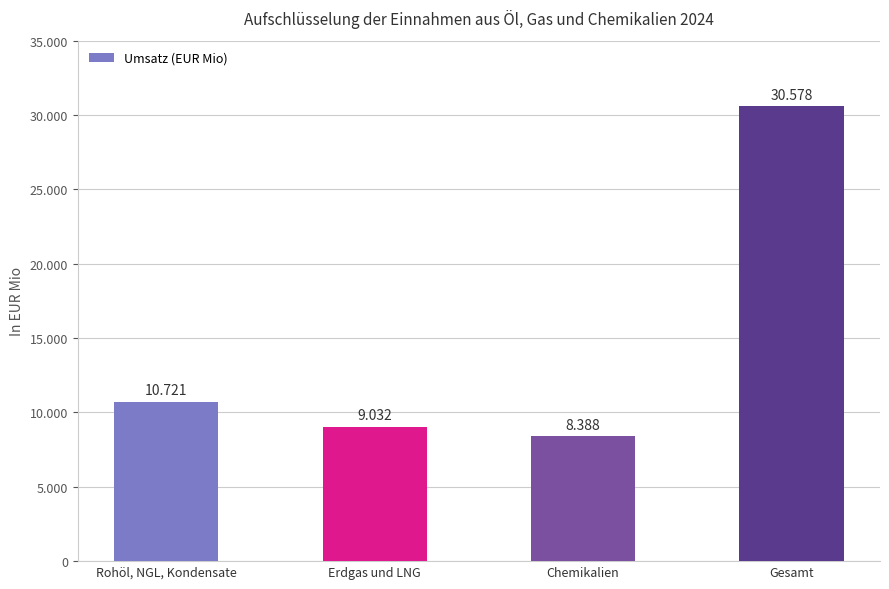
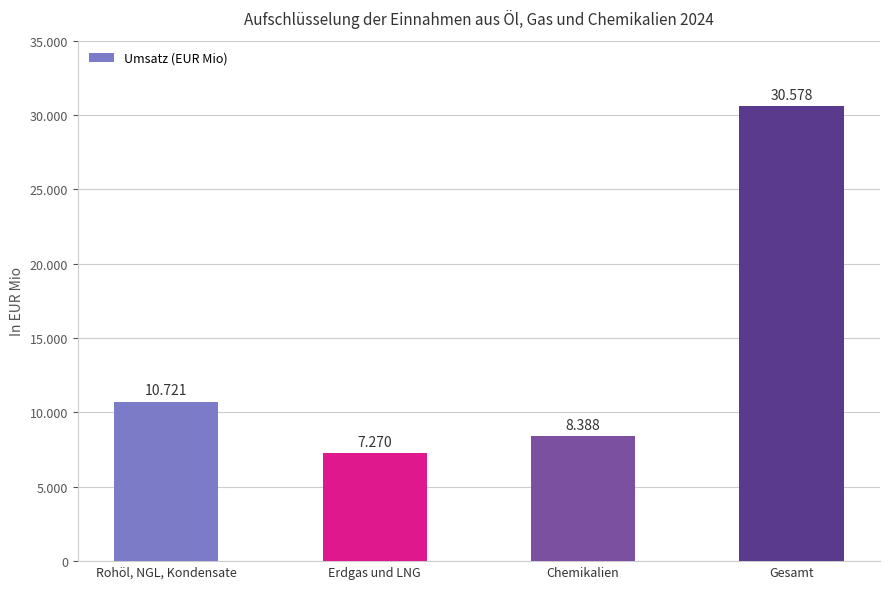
  {
-   "Erdgas und LNG": 9.032
+   "Erdgas und LNG": 7.270
  }
